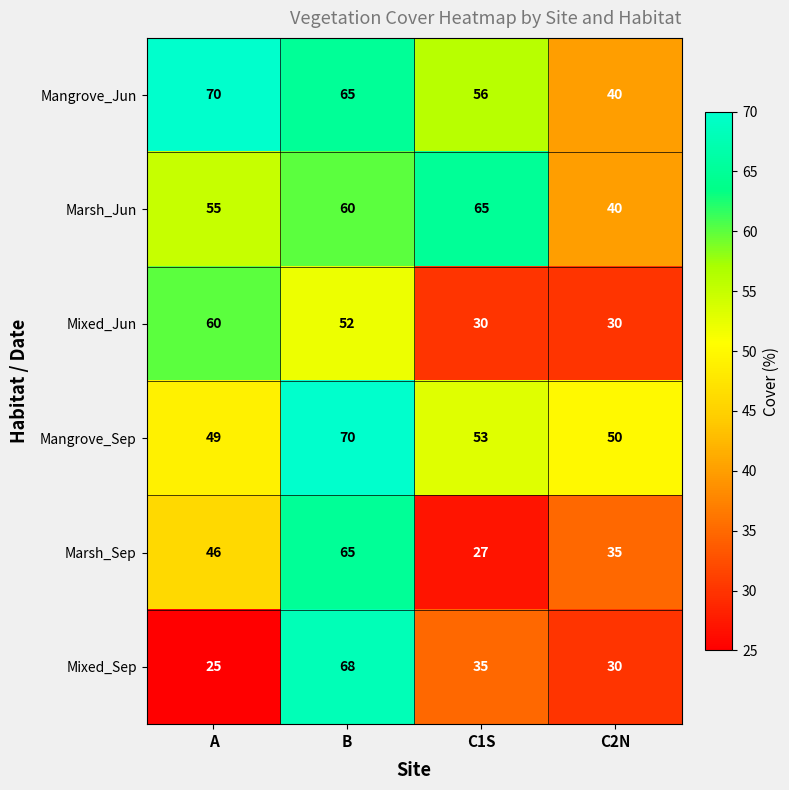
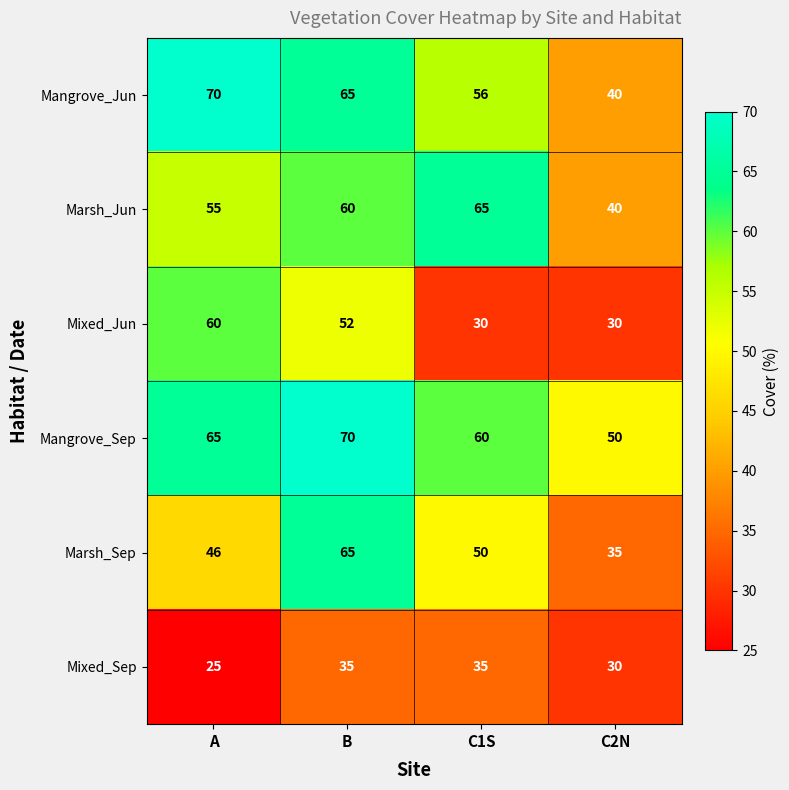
  {
    "Mangrove_Jun": {
      "A": 70,
      "B": 65,
      "C1S": 56,
      "C2N": 40
    },
    "Marsh_Jun": {
      "A": 55,
      "B": 60,
      "C1S": 65,
      "C2N": 40
    },
    "Mixed_Jun": {
      "A": 60,
      "B": 52,
      "C1S": 30,
      "C2N": 30
    },
    "Mangrove_Sep": {
-     "A": 49,
+     "A": 65,
      "B": 70,
-     "C1S": 53,
+     "C1S": 60,
      "C2N": 50
    },
    "Marsh_Sep": {
      "A": 46,
      "B": 65,
-     "C1S": 27,
+     "C1S": 50,
      "C2N": 35
    },
    "Mixed_Sep": {
      "A": 25,
-     "B": 68,
+     "B": 35,
      "C1S": 35,
      "C2N": 30
    }
  }
